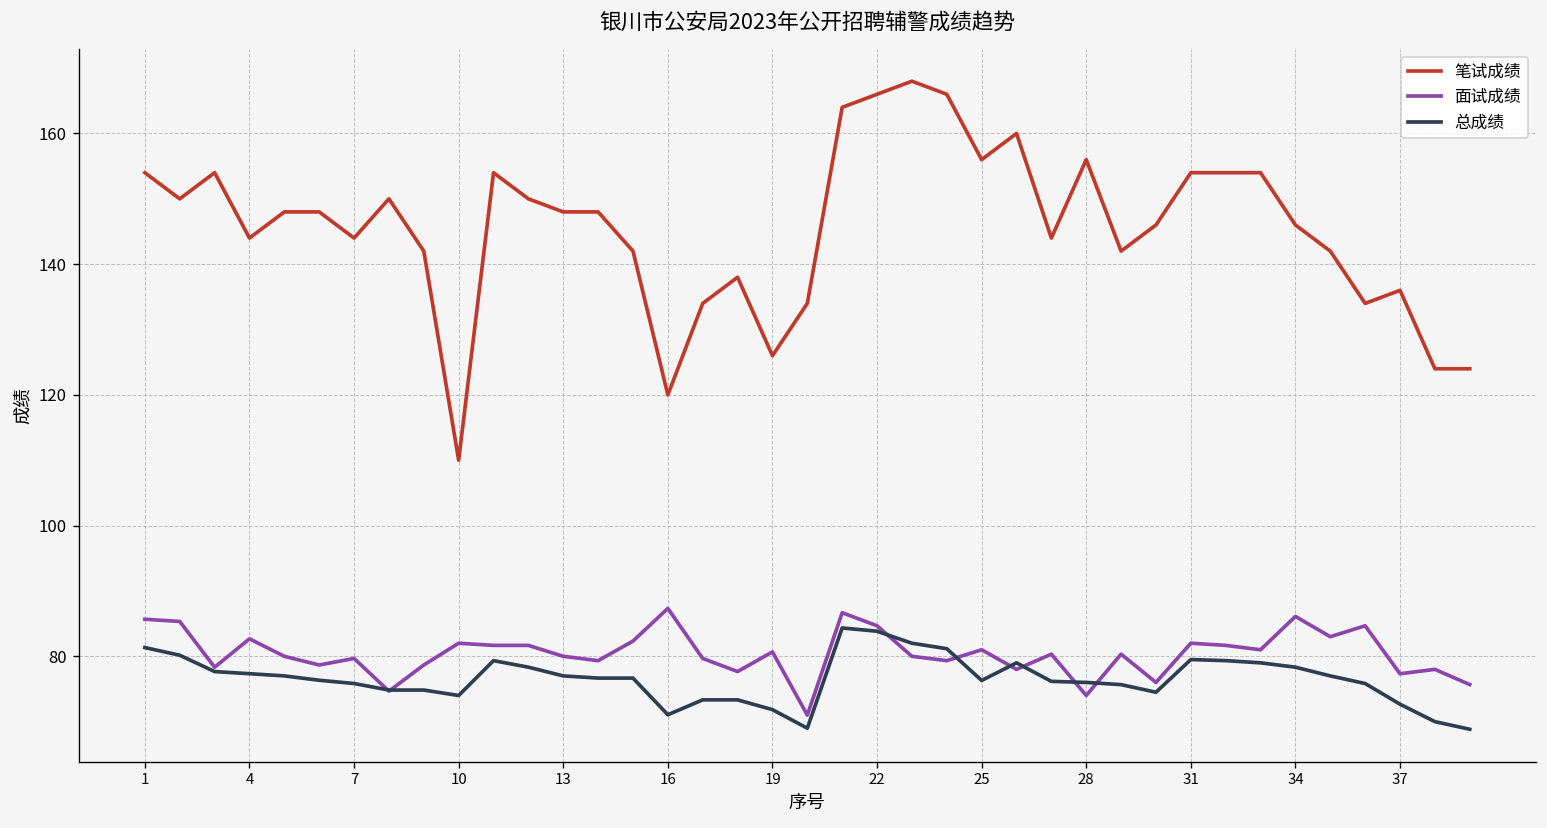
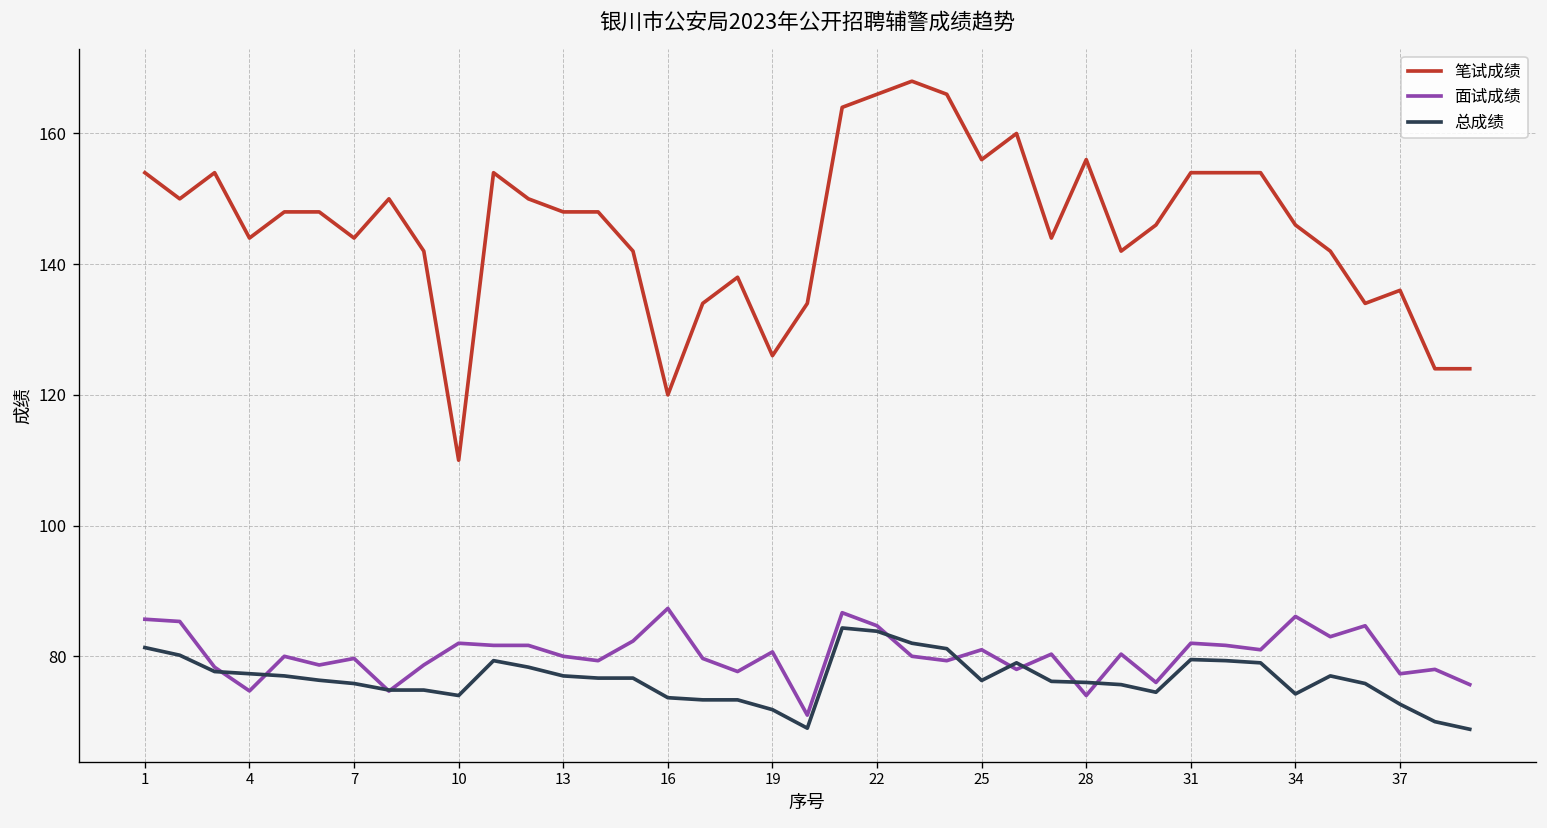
  {
    "笔试成绩": {
      "1": 154,
      "4": 144,
      "7": 144,
      "10": 110,
      "13": 148,
      "16": 120,
      "19": 126,
      "22": 166,
      "25": 156,
      "28": 156,
      "31": 154,
      "34": 146,
      "37": 136
    },
    "面试成绩": {
      "1": 86,
-     "4": 83,
+     "4": 75,
      "7": 80,
      "10": 82,
      "13": 80,
      "16": 87,
      "19": 81,
      "22": 85,
      "25": 81,
      "28": 74,
      "31": 82,
      "34": 86,
      "37": 77
    },
    "总成绩": {
      "1": 81,
      "4": 77,
      "7": 76,
      "10": 74,
      "13": 77,
-     "16": 71,
+     "16": 74,
      "19": 72,
      "22": 84,
      "25": 76,
      "28": 76,
      "31": 80,
-     "34": 78,
+     "34": 74,
      "37": 73
    }
  }
